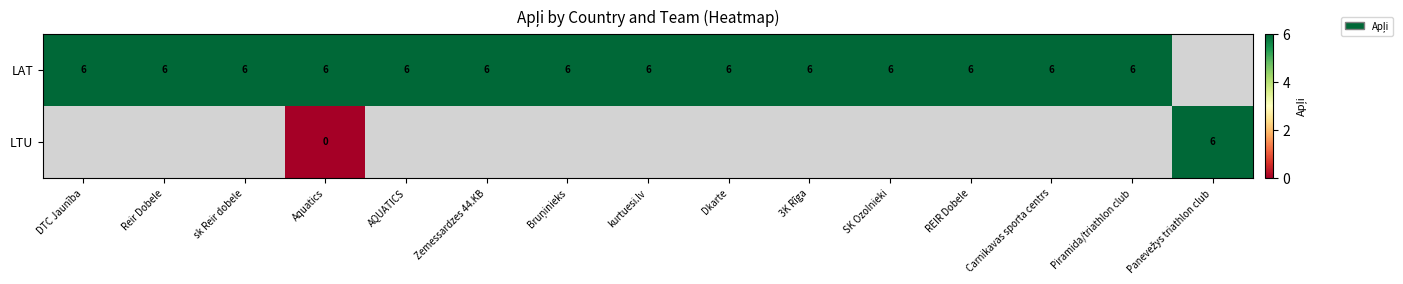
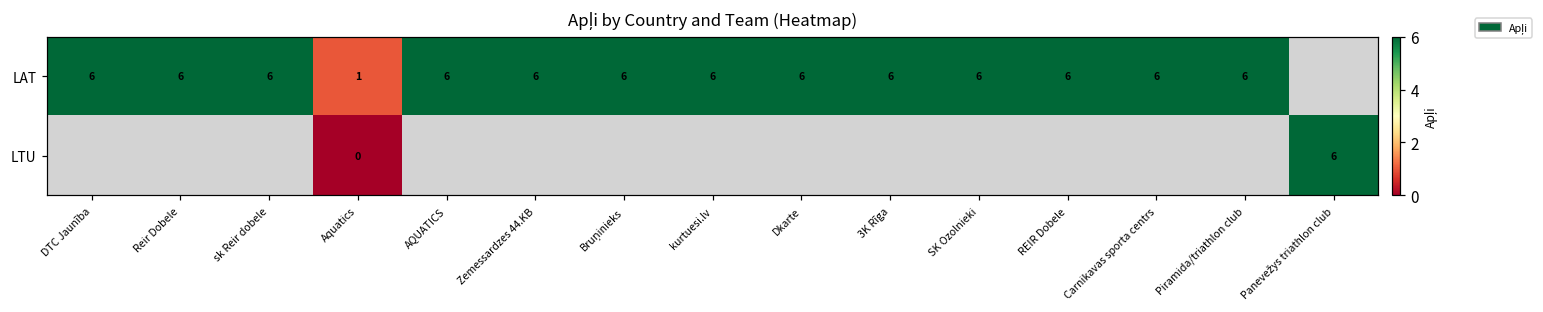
  {
    "LAT": {
      "DTC Jaunība": 6,
      "Reir Dobele": 6,
      "sk Reir dobele": 6,
-     "Aquatics": 6,
+     "Aquatics": 1,
      "AQUATICS": 6,
      "Zemessardzes 44.KB": 6,
      "Bruņinieks": 6,
      "kurtuesi.lv": 6,
      "Dkarte": 6,
      "3K Rīga": 6,
      "SK Ozolnieki": 6,
      "REIR Dobele": 6,
      "Carnikavas sporta centrs": 6,
      "Piramida/triathlon club": 6
    },
    "LTU": {
      "Aquatics": 0,
      "Panevežys triathlon club": 6
    }
  }
